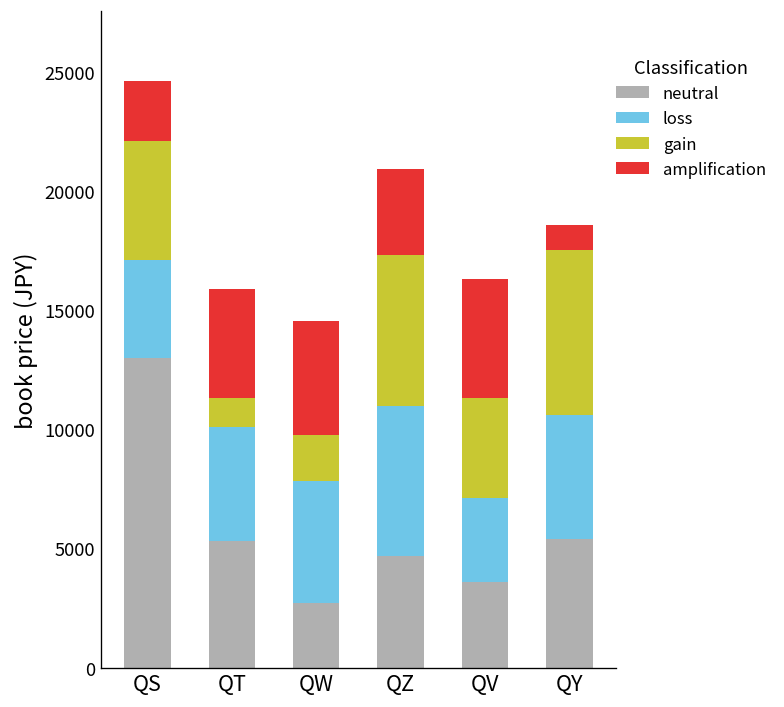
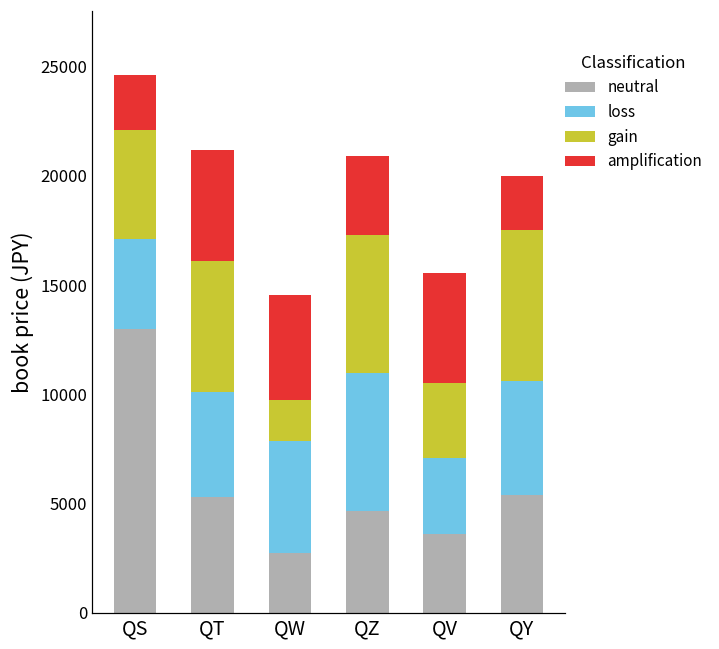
  {
    "neutral": {
      "QS": 13000,
      "QT": 5300,
      "QW": 2700,
      "QZ": 4700,
      "QV": 3600,
      "QY": 5400
    },
    "loss": {
      "QS": 4100,
      "QT": 4800,
      "QW": 5100,
      "QZ": 6300,
      "QV": 3500,
      "QY": 5200
    },
    "gain": {
      "QS": 5000,
-     "QT": 1200,
+     "QT": 6000,
      "QW": 1900,
      "QZ": 6300,
-     "QV": 4200,
+     "QV": 3400,
      "QY": 6900
    },
    "amplification": {
      "QS": 2500,
-     "QT": 4600,
+     "QT": 5100,
      "QW": 4800,
      "QZ": 3600,
      "QV": 5000,
-     "QY": 1100
+     "QY": 2500
    }
  }
